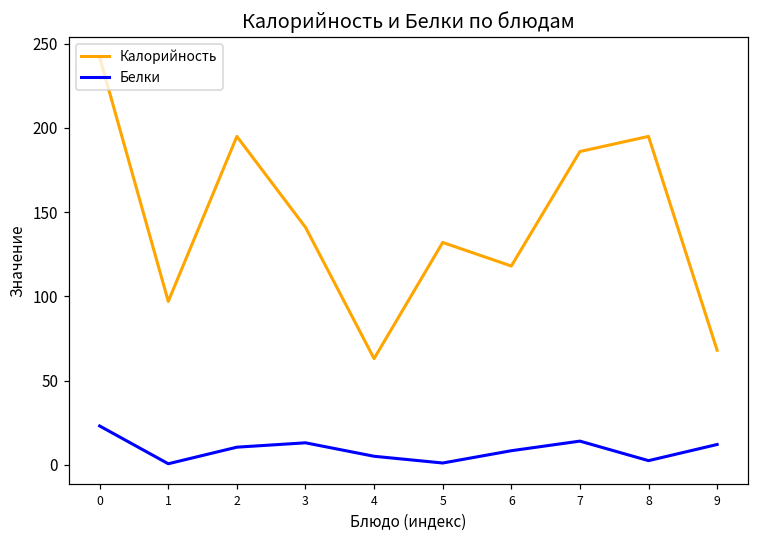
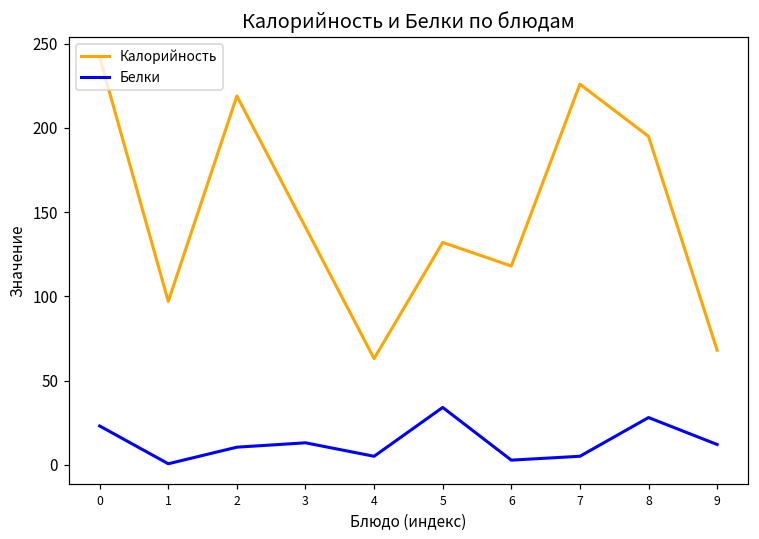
  {
    "Калорийность": {
      "1": 97,
-     "2": 195,
+     "2": 219,
      "3": 141,
      "4": 63,
      "5": 132,
      "6": 118,
-     "7": 186,
+     "7": 226,
      "8": 195,
      "9": 68
    },
    "Белки": {
      "0": 23,
      "1": 1,
      "2": 10,
      "3": 13,
      "4": 5,
-     "5": 1,
-     "6": 8,
-     "7": 14,
-     "8": 2,
+     "5": 34,
+     "6": 3,
+     "7": 5,
+     "8": 28,
      "9": 12
    }
  }
